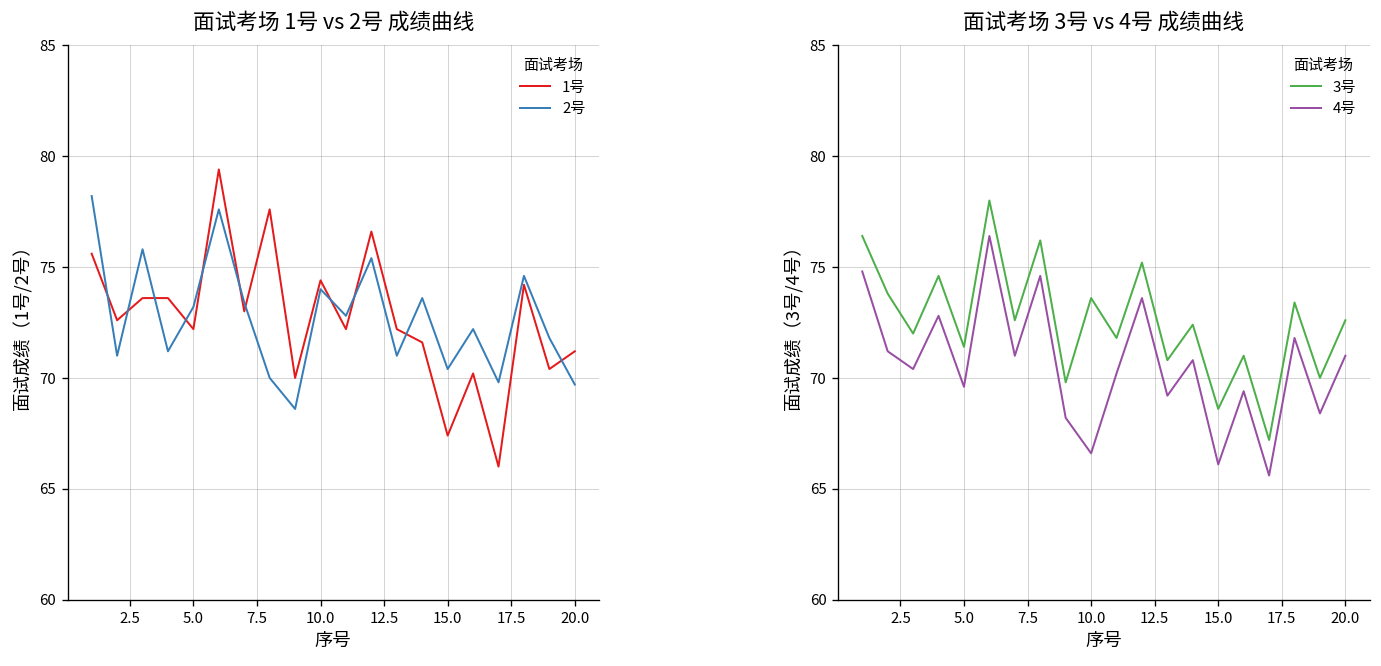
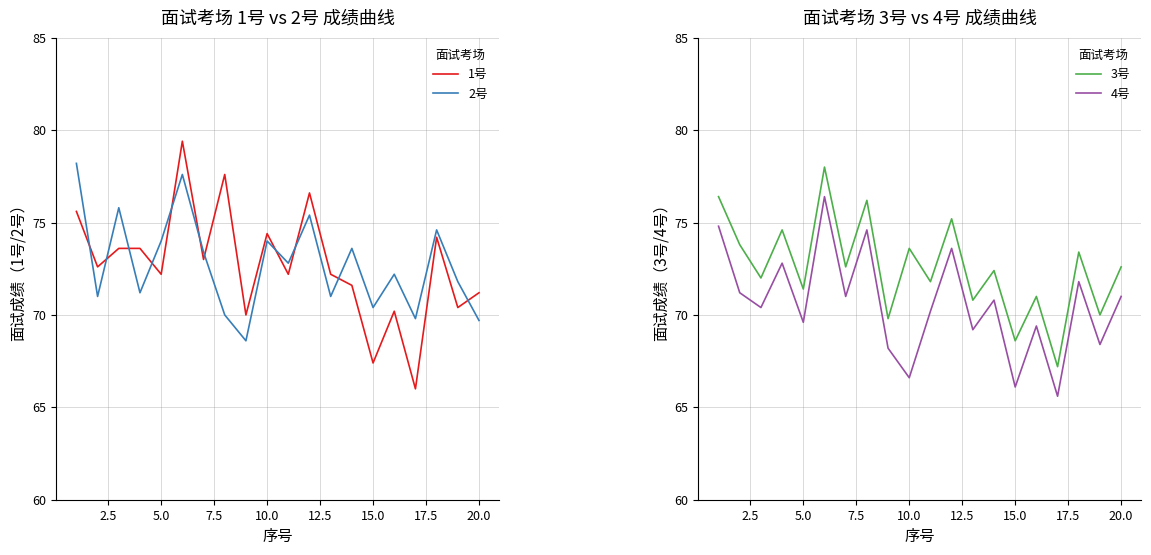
  {
    "面试考场 1号 vs 2号 成绩曲线": {
      "1号": {
        "5.0": 72.2,
        "10.0": 74.4,
        "15.0": 67.4,
        "20.0": 71.2
      },
      "2号": {
-       "5.0": 73.2,
+       "5.0": 74.0,
        "10.0": 74.0,
        "15.0": 70.4,
        "20.0": 69.7
      }
    },
    "面试考场 3号 vs 4号 成绩曲线": {
      "3号": {
        "5.0": 71.4,
        "10.0": 73.6,
        "15.0": 68.6,
        "20.0": 72.6
      },
      "4号": {
        "5.0": 69.6,
        "10.0": 66.6,
        "15.0": 66.1,
        "20.0": 71.0
      }
    }
  }
